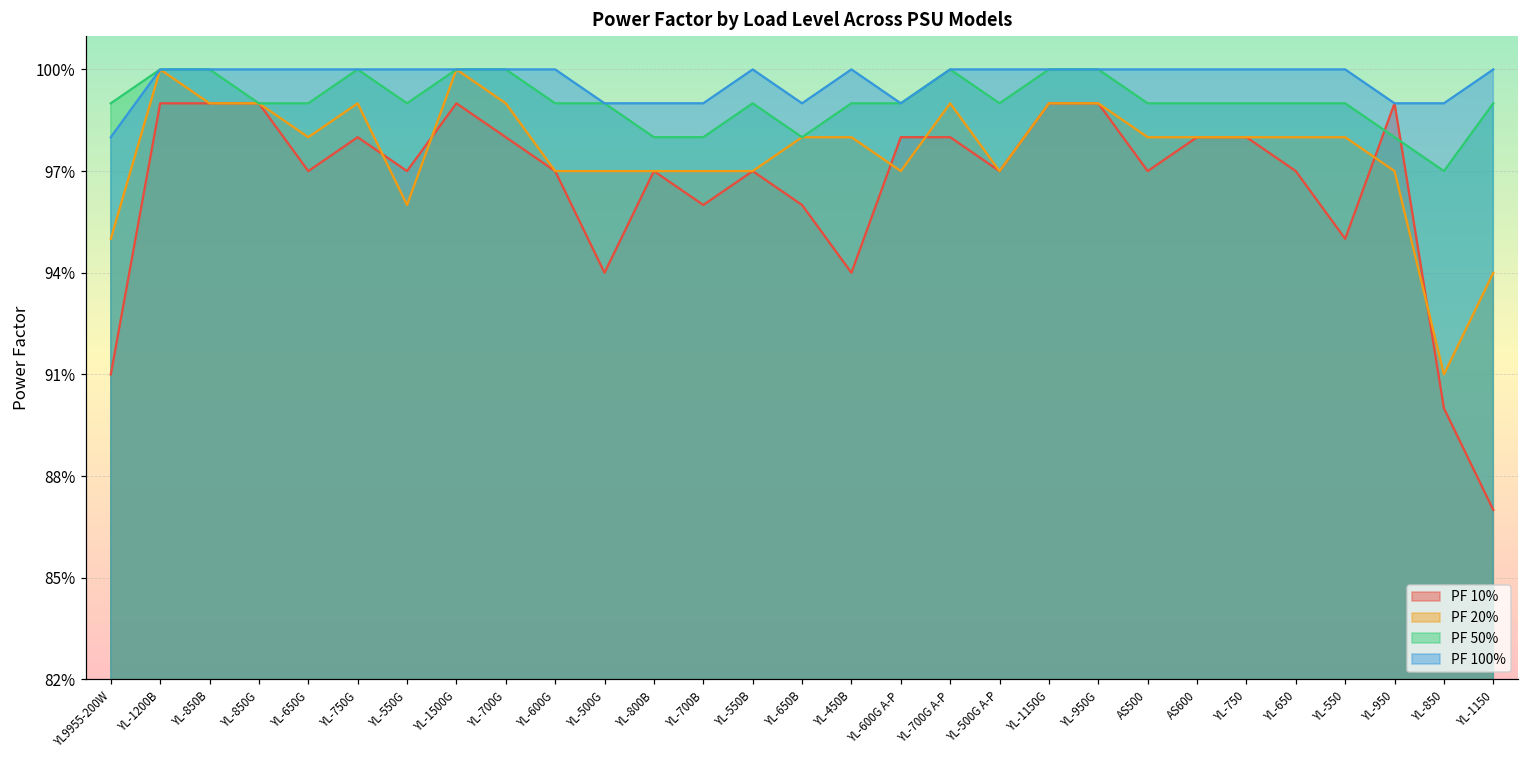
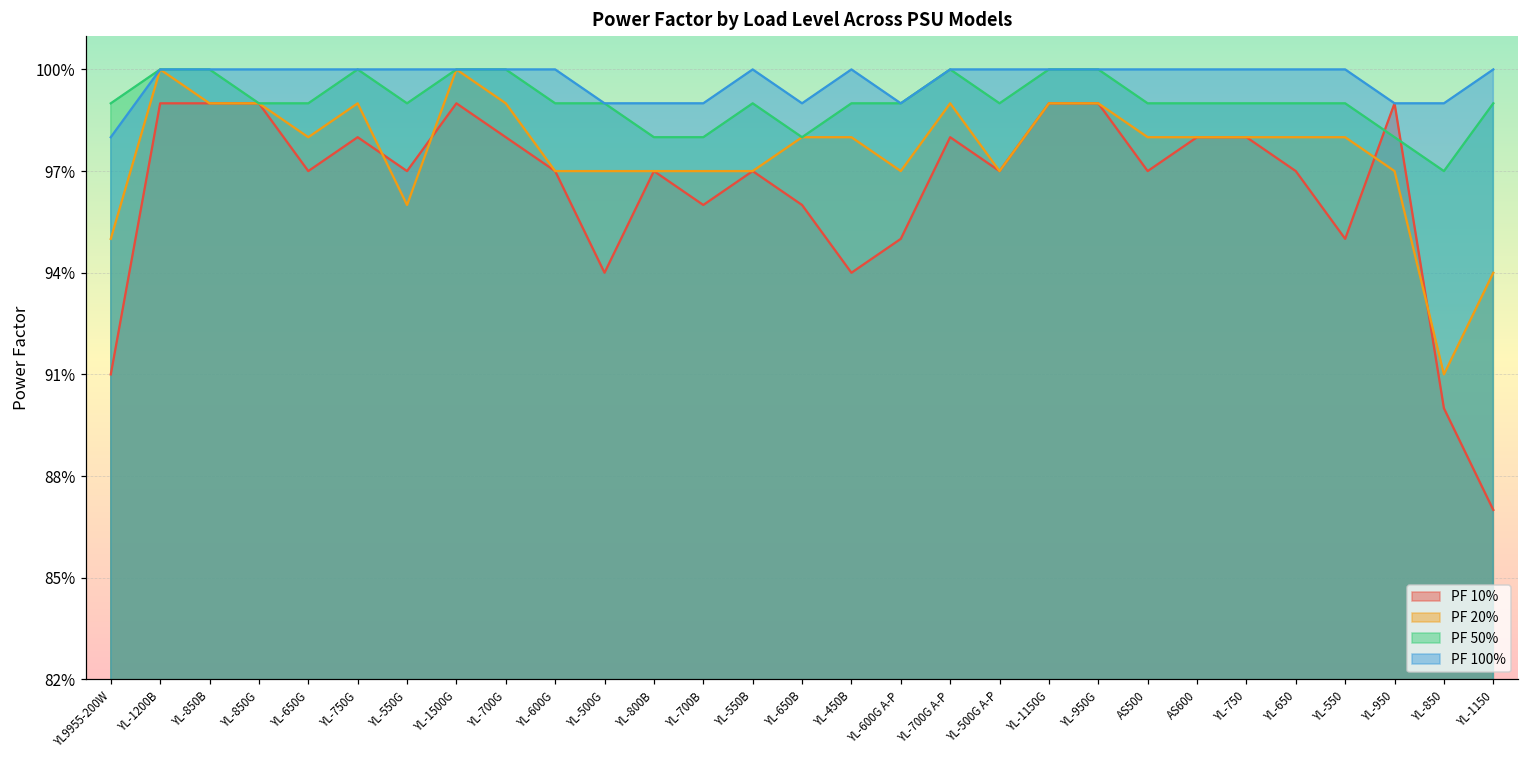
  {
    "PF 10%": {
      "YL9955-200W": "91.0%",
      "YL-1200B": "99.0%",
      "YL-650G": "97.0%",
      "YL-750G": "98.0%",
      "YL-550G": "97.0%",
      "YL-1500G": "99.0%",
      "YL-700G": "98.0%",
      "YL-500G": "94.0%",
      "YL-700B": "96.0%",
      "YL-650B": "96.0%",
      "YL-450B": "94.0%",
-     "YL-600G A-P": "98.0%",
+     "YL-600G A-P": "95.0%",
      "YL-700G A-P": "98.0%",
      "AS500": "97.0%",
      "YL-650": "97.0%",
      "YL-550": "95.0%",
      "YL-850": "90.0%",
      "YL-1150": "87.0%"
    },
    "PF 20%": {
      "YL9955-200W": "95.0%",
      "YL-650G": "98.0%",
      "YL-750G": "99.0%",
      "YL-550G": "96.0%",
      "YL-700G": "99.0%",
      "YL-500G": "97.0%",
      "YL-700B": "97.0%",
      "YL-450B": "98.0%",
      "YL-600G A-P": "97.0%",
      "YL-700G A-P": "99.0%",
      "AS500": "98.0%",
      "YL-650": "98.0%",
      "YL-550": "98.0%",
      "YL-950": "97.0%",
      "YL-850": "91.0%",
      "YL-1150": "94.0%"
    },
    "PF 50%": {
      "YL9955-200W": "99.0%",
      "YL-650G": "99.0%",
      "YL-550G": "99.0%",
      "YL-600G": "99.0%",
      "YL-800B": "98.0%",
      "YL-700B": "98.0%",
      "YL-550B": "99.0%",
      "YL-450B": "99.0%",
      "YL-500G A-P": "99.0%",
      "AS500": "99.0%",
      "AS600": "99.0%",
      "YL-750": "99.0%",
      "YL-650": "99.0%",
      "YL-550": "99.0%",
      "YL-950": "98.0%",
      "YL-850": "97.0%",
      "YL-1150": "99.0%"
    },
    "PF 100%": {
      "YL9955-200W": "98.0%",
      "YL-850G": "100.0%",
      "YL-650G": "100.0%",
      "YL-550G": "100.0%",
      "YL-600G": "100.0%",
      "YL-800B": "99.0%",
      "YL-700B": "99.0%",
      "YL-550B": "100.0%",
      "YL-650B": "99.0%",
      "YL-450B": "100.0%",
      "YL-500G A-P": "100.0%",
      "AS500": "100.0%",
      "AS600": "100.0%",
      "YL-750": "100.0%",
      "YL-650": "100.0%",
      "YL-550": "100.0%",
      "YL-850": "99.0%",
      "YL-1150": "100.0%"
    }
  }
